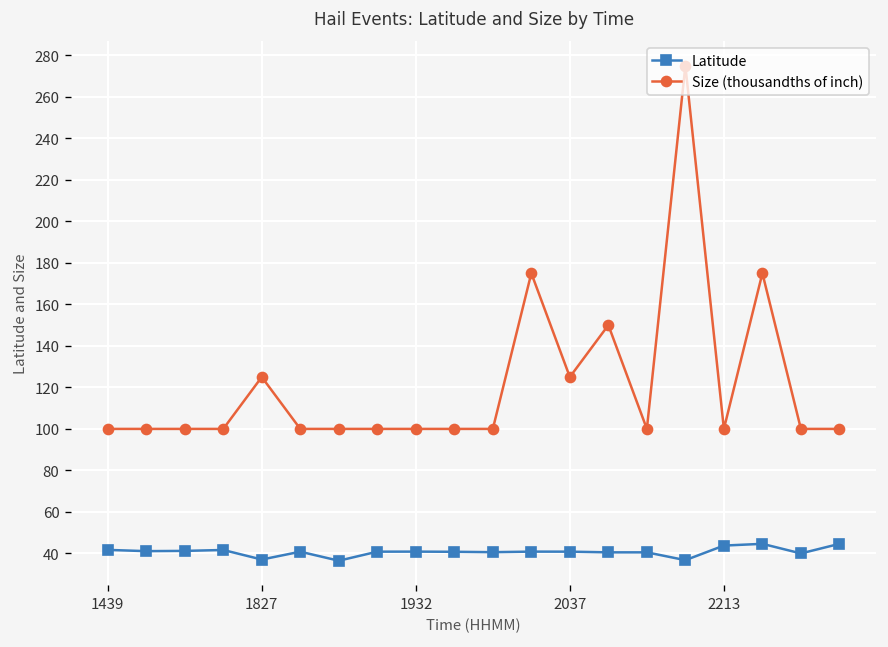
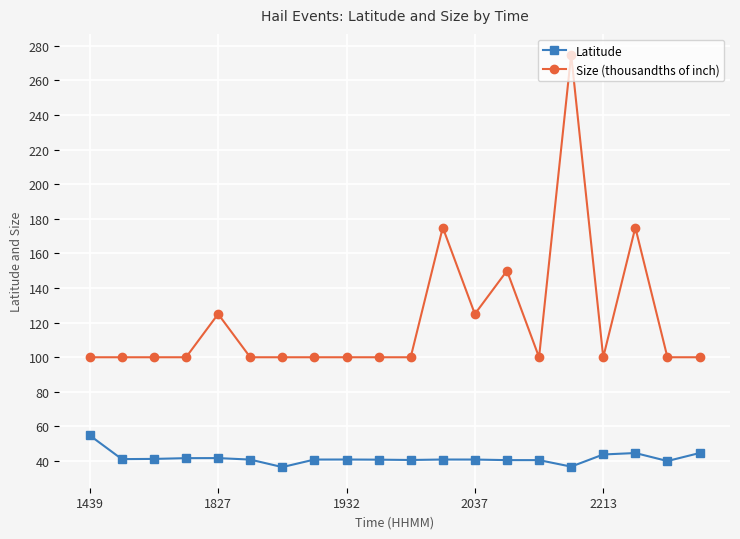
  {
    "Latitude": {
-     "1439": 42,
-     "1827": 37,
+     "1439": 55,
+     "1827": 42,
      "1932": 41,
      "2037": 41,
      "2213": 44
    },
    "Size (thousandths of inch)": {
      "1439": 100,
      "1827": 125,
      "1932": 100,
      "2037": 125,
      "2213": 100
    }
  }
